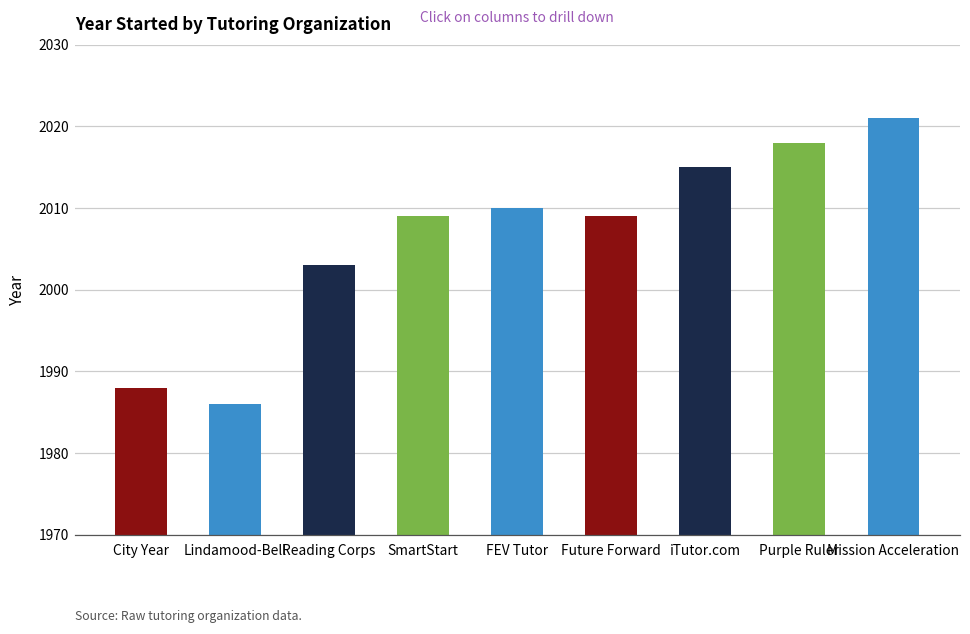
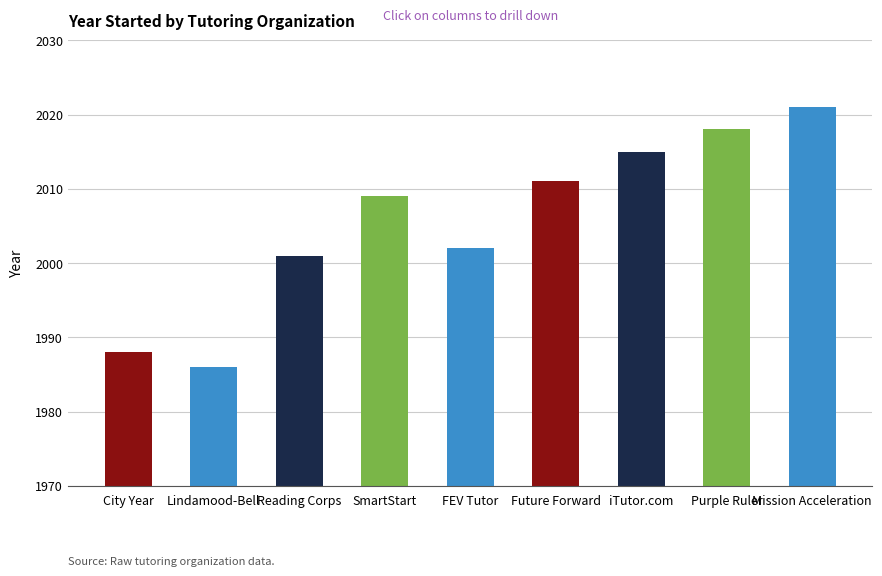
  {
    "City Year": 1988,
    "Lindamood-Bell": 1986,
-   "Reading Corps": 2003,
+   "Reading Corps": 2001,
    "SmartStart": 2009,
-   "FEV Tutor": 2010,
-   "Future Forward": 2009,
+   "FEV Tutor": 2002,
+   "Future Forward": 2011,
    "iTutor.com": 2015,
    "Purple Ruler": 2018,
    "Mission Acceleration": 2021
  }
